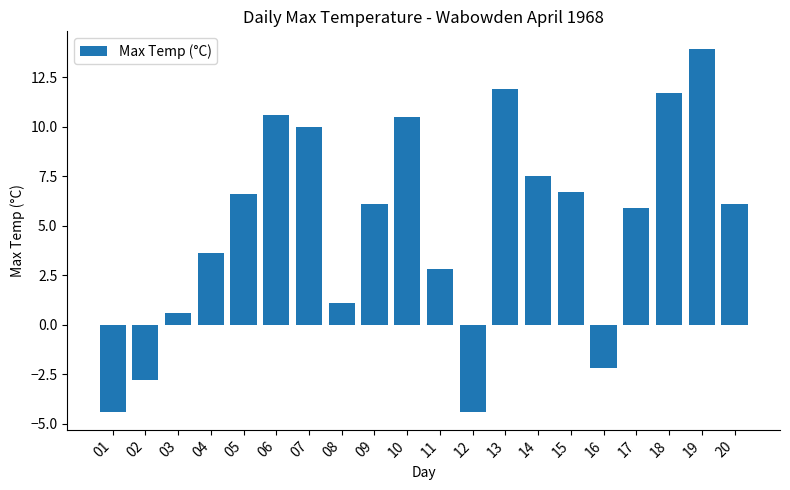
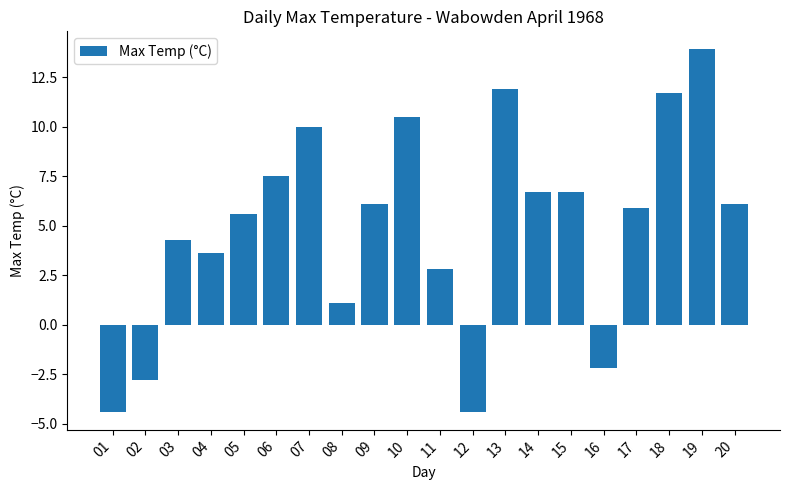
  {
    "01": -4.4,
    "02": -2.8,
-   "03": 0.6,
+   "03": 4.3,
    "04": 3.6,
-   "05": 6.6,
-   "06": 10.6,
+   "05": 5.6,
+   "06": 7.5,
    "07": 10.0,
    "08": 1.1,
    "09": 6.1,
    "10": 10.5,
    "11": 2.8,
    "12": -4.4,
    "13": 11.9,
-   "14": 7.5,
+   "14": 6.7,
    "15": 6.7,
    "16": -2.2,
    "17": 5.9,
    "18": 11.7,
    "19": 13.9,
    "20": 6.1
  }
